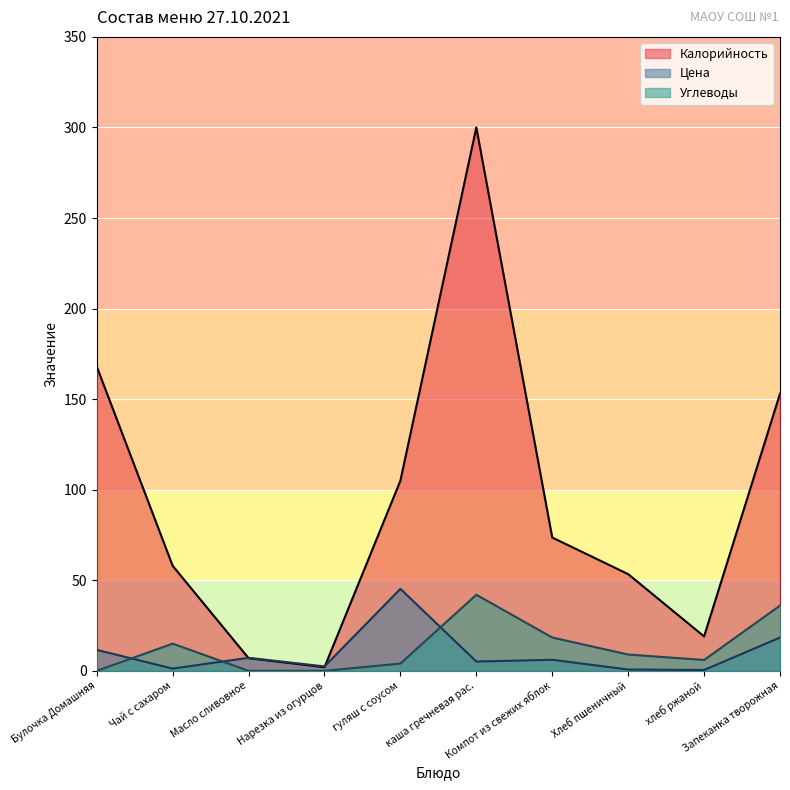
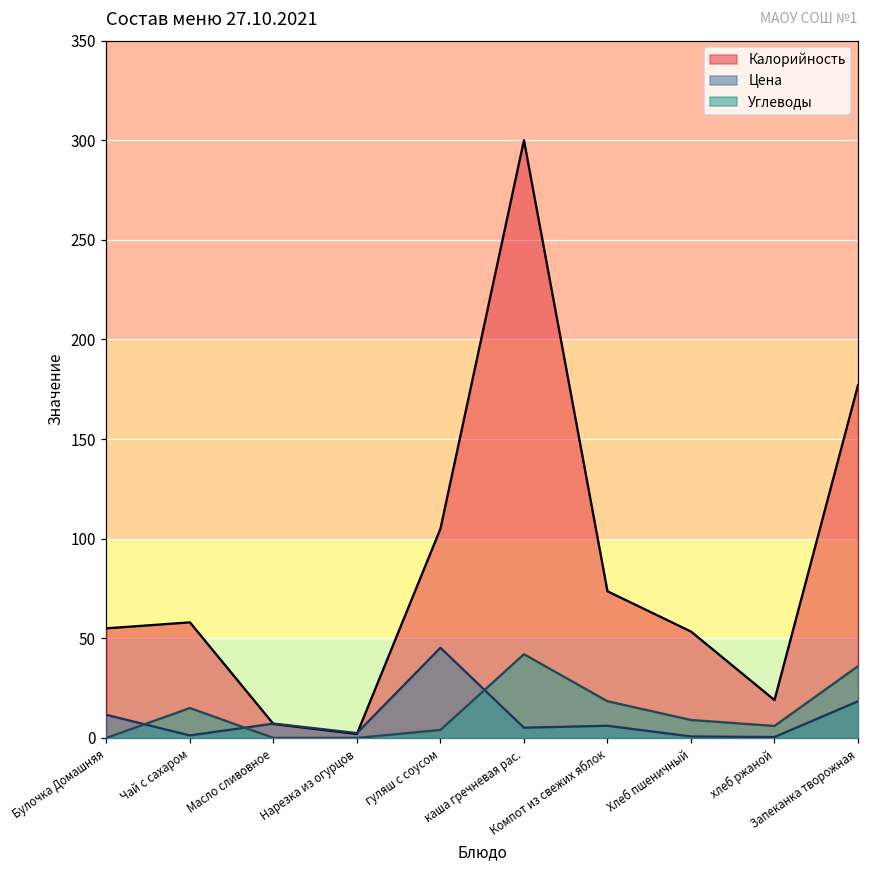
  {
    "Калорийность": {
-     "Булочка Домашняя": 168,
+     "Булочка Домашняя": 55,
      "Чай с сахаром": 58,
      "гуляш с соусом": 105,
      "каша гречневая рас.": 300,
      "Компот из свежих яблок": 74,
      "Хлеб пшеничный": 53,
      "хлеб ржаной": 19,
-     "Запеканка творожная": 153
+     "Запеканка творожная": 177
    }
  }
